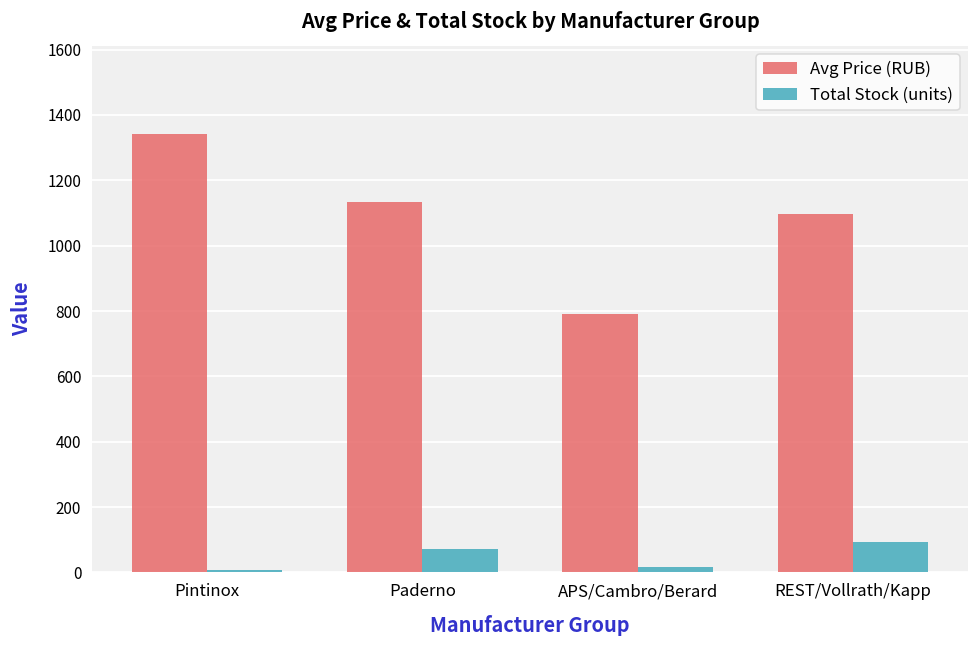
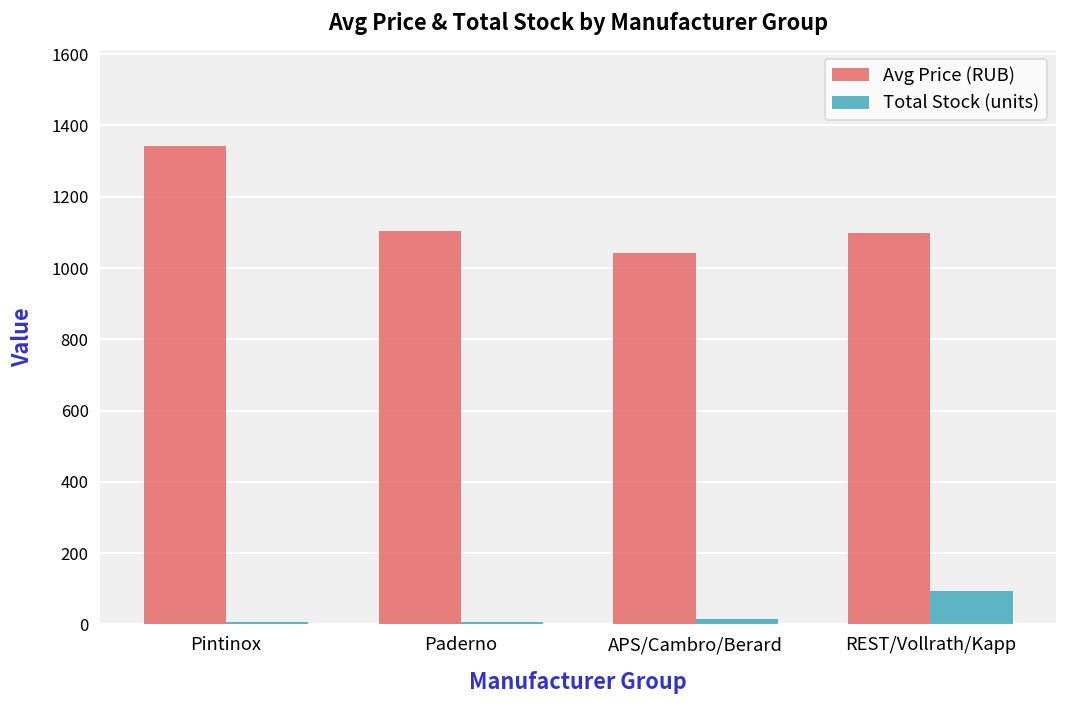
  {
    "Avg Price (RUB)": {
      "Pintinox": 1340,
-     "Paderno": 1130,
-     "APS/Cambro/Berard": 790,
+     "Paderno": 1100,
+     "APS/Cambro/Berard": 1040,
      "REST/Vollrath/Kapp": 1100
    },
    "Total Stock (units)": {
-     "Paderno": 70,
+     "Paderno": 10,
      "APS/Cambro/Berard": 20,
      "REST/Vollrath/Kapp": 90
    }
  }
